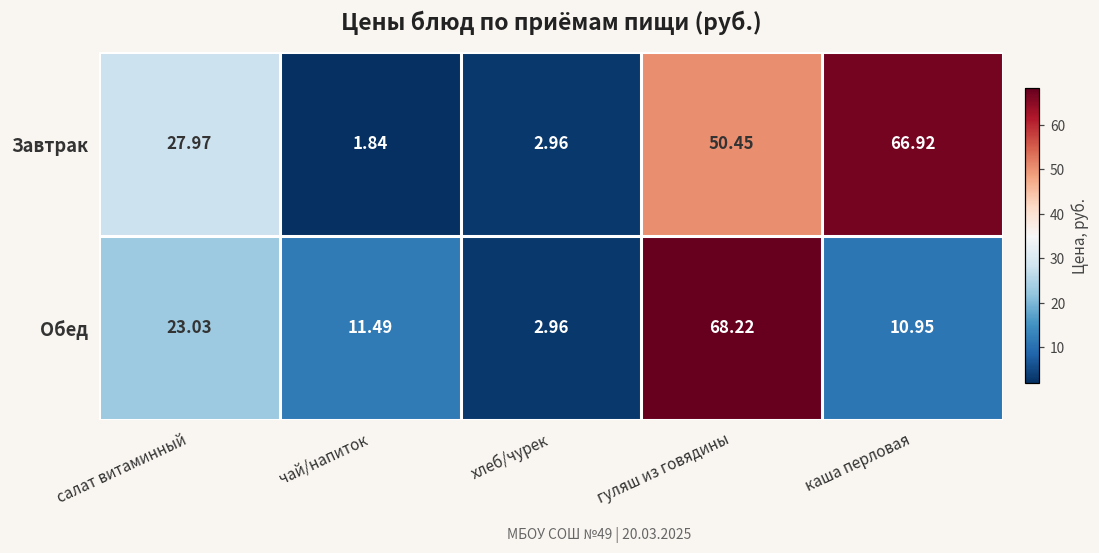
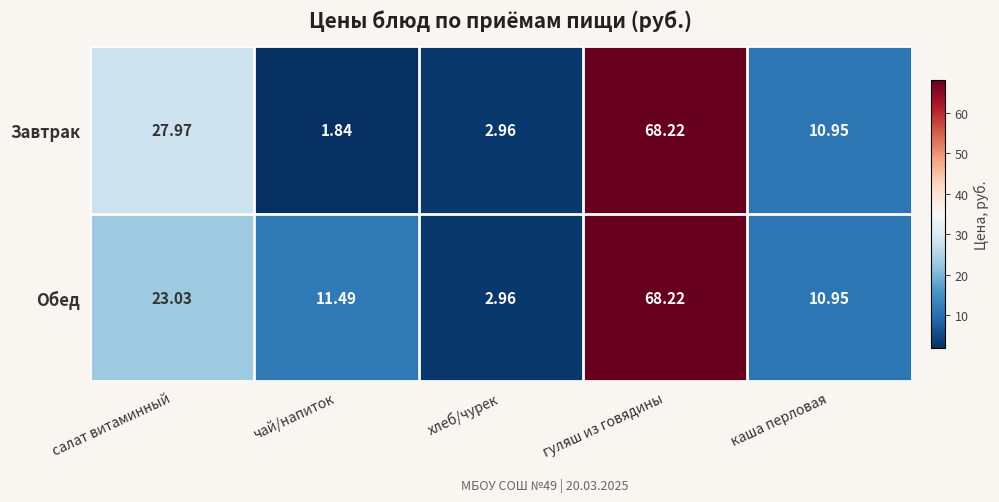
  {
    "Завтрак": {
      "салат витаминный": 27.97,
      "чай/напиток": 1.84,
      "хлеб/чурек": 2.96,
-     "гуляш из говядины": 50.45,
-     "каша перловая": 66.92
+     "гуляш из говядины": 68.22,
+     "каша перловая": 10.95
    },
    "Обед": {
      "салат витаминный": 23.03,
      "чай/напиток": 11.49,
      "хлеб/чурек": 2.96,
      "гуляш из говядины": 68.22,
      "каша перловая": 10.95
    }
  }
